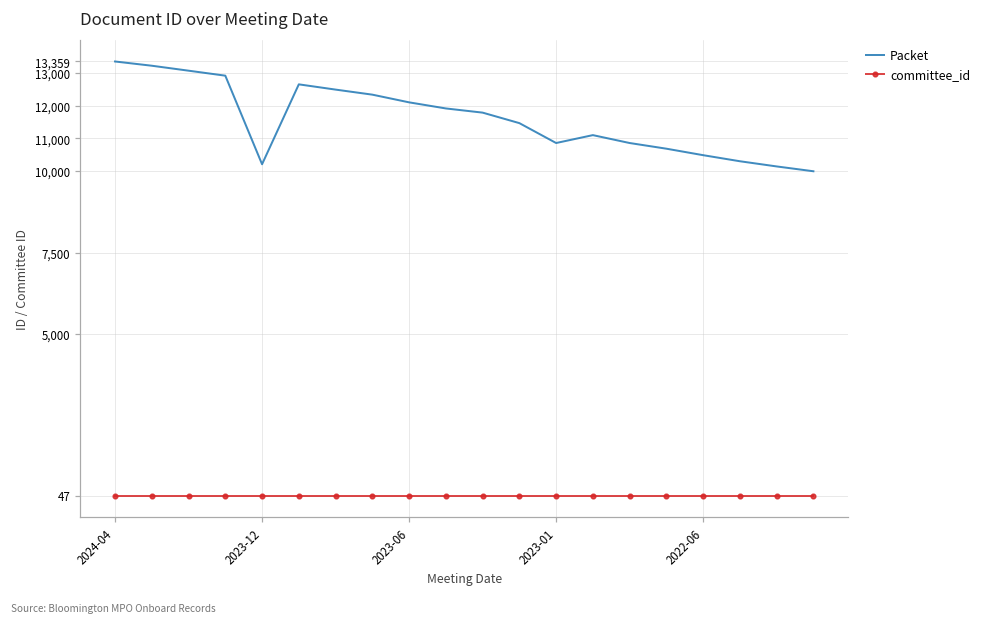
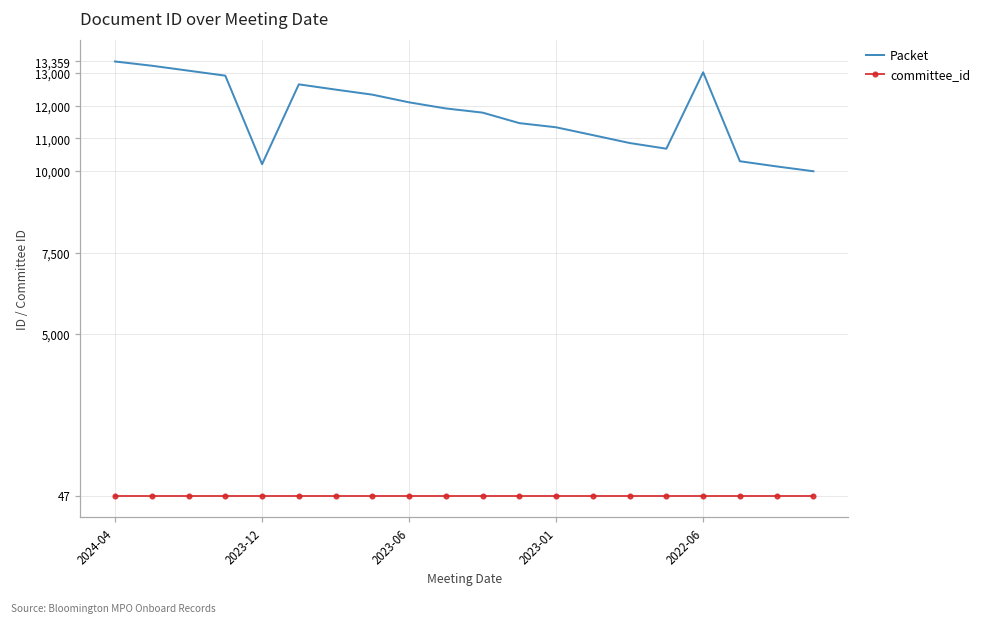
  {
    "Packet": {
      "2024-04": "13,400",
      "2023-12": "10,200",
      "2023-06": "12,100",
-     "2023-01": "10,900",
-     "2022-06": "10,500"
+     "2023-01": "11,300",
+     "2022-06": "13,000"
    },
    "committee_id": {
      "2024-04": "0",
      "2023-12": "0",
      "2023-06": "0",
      "2023-01": "0",
      "2022-06": "0"
    }
  }
